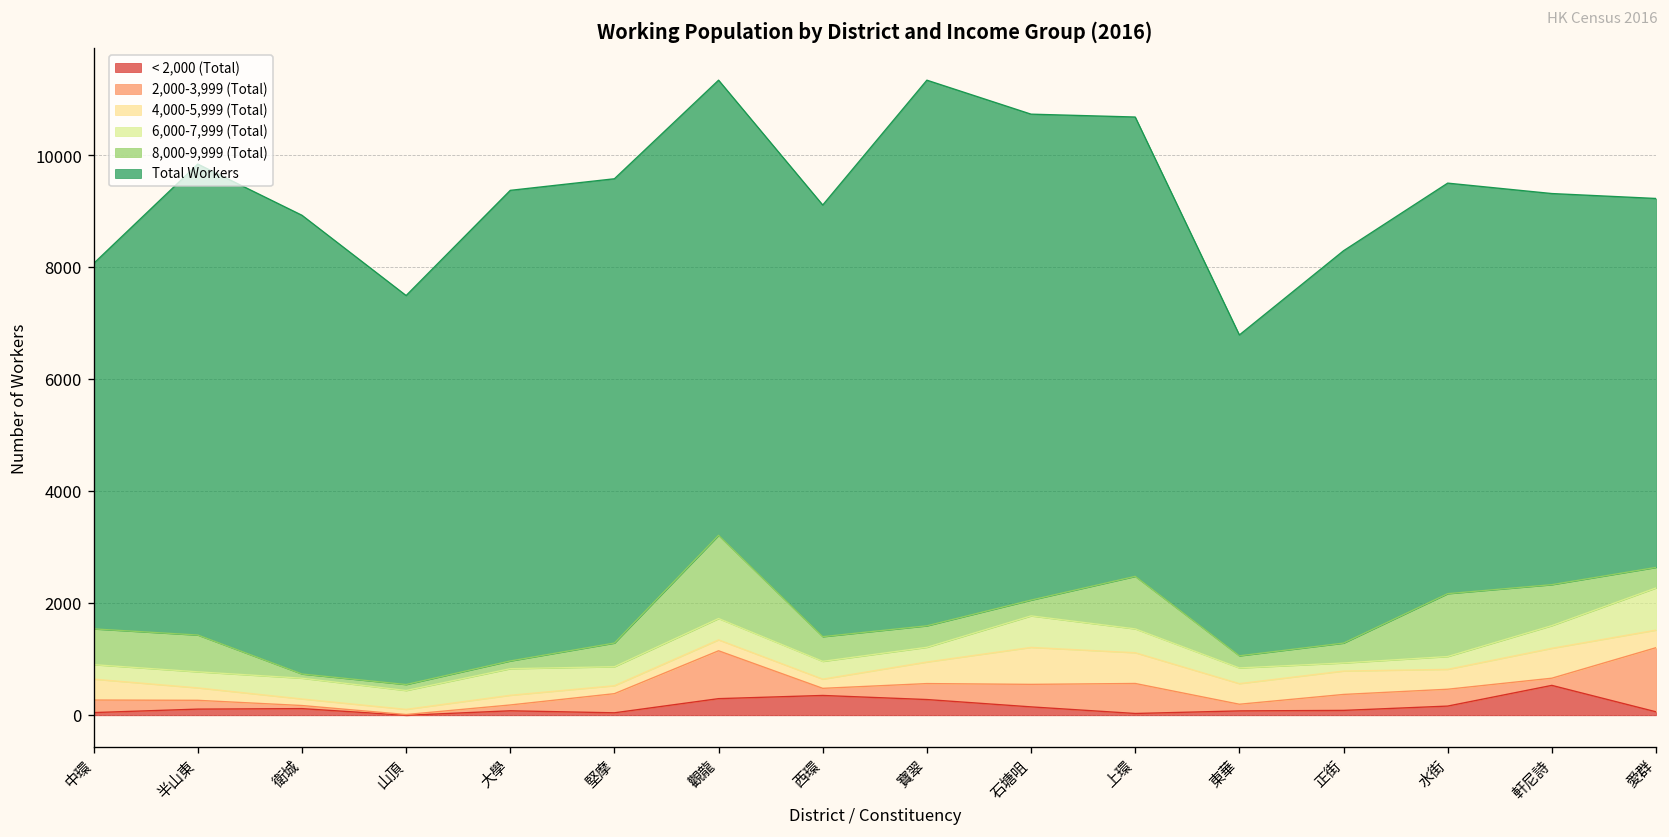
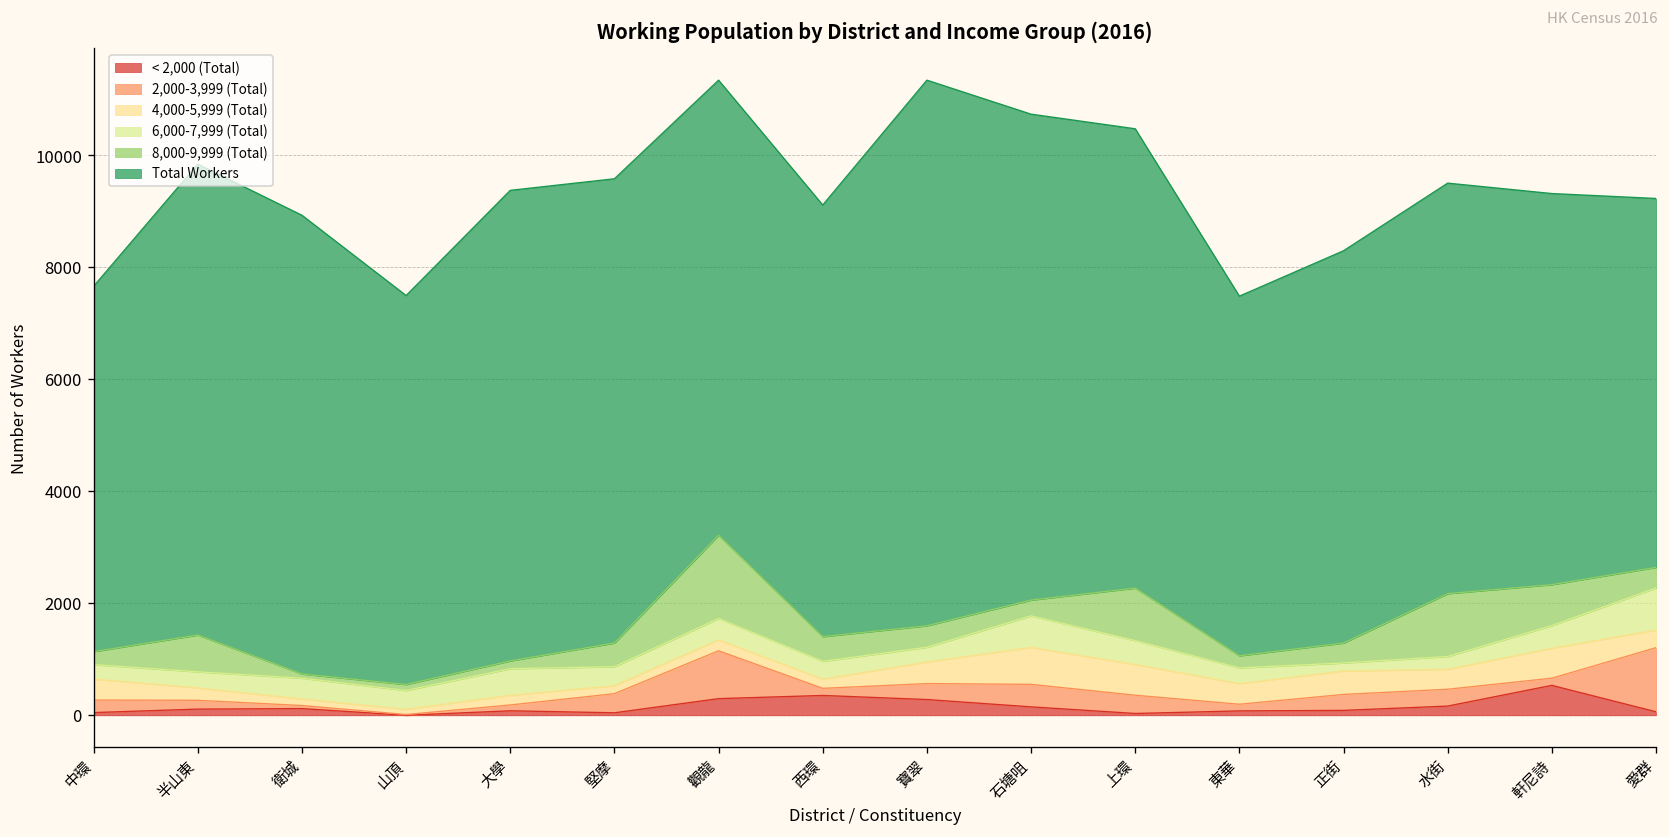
  {
    "< 2,000 (Total)": {
      "中環": 0,
      "半山東": 100,
      "衛城": 100,
      "大學": 100,
      "堅摩": 0,
      "觀龍": 300,
      "西環": 400,
      "寶翠": 300,
      "石塘咀": 200,
      "上環": 0,
      "東華": 100,
      "正街": 100,
      "水街": 200,
      "軒尼詩": 500,
      "愛群": 100
    },
    "2,000-3,999 (Total)": {
      "中環": 200,
      "半山東": 200,
      "衛城": 100,
      "大學": 100,
      "堅摩": 300,
      "觀龍": 900,
      "西環": 100,
      "寶翠": 300,
      "石塘咀": 400,
-     "上環": 500,
+     "上環": 300,
      "東華": 100,
      "正街": 300,
      "水街": 300,
      "軒尼詩": 100,
      "愛群": 1100
    },
    "8,000-9,999 (Total)": {
-     "中環": 600,
+     "中環": 200,
      "半山東": 700,
      "衛城": 100,
      "山頂": 100,
      "大學": 100,
      "堅摩": 400,
      "觀龍": 1500,
      "西環": 400,
      "寶翠": 400,
      "石塘咀": 300,
      "上環": 900,
      "東華": 200,
      "正街": 400,
      "水街": 1100,
      "軒尼詩": 700,
      "愛群": 400
    },
    "Total Workers": {
      "中環": 6500,
      "衛城": 8200,
      "山頂": 6900,
      "大學": 8400,
      "堅摩": 8300,
      "觀龍": 8100,
      "西環": 7700,
      "寶翠": 9700,
      "石塘咀": 8700,
      "上環": 8200,
-     "東華": 5700,
+     "東華": 6400,
      "正街": 7000,
      "水街": 7300,
      "軒尼詩": 7000,
      "愛群": 6600
    }
  }
